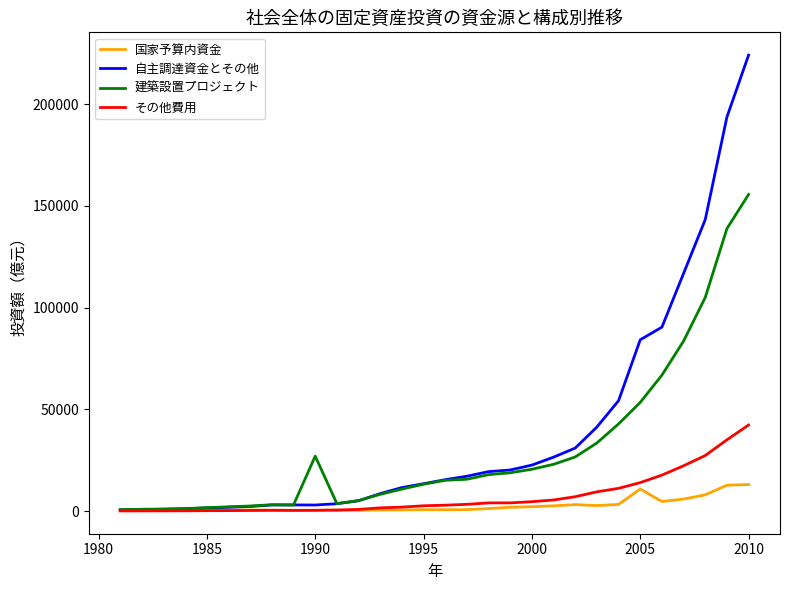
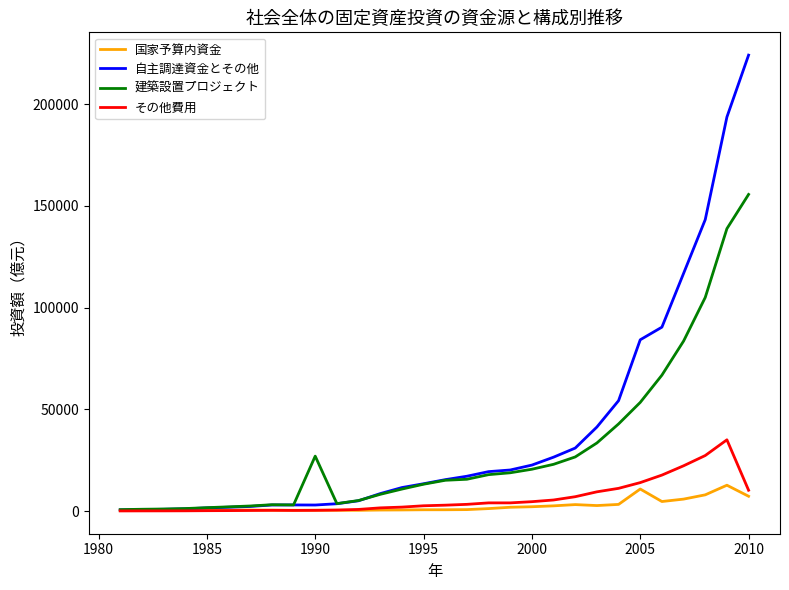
  {
    "国家予算内資金": {
      "1995": 1000,
      "2000": 2000,
      "2005": 11000,
-     "2010": 13000
+     "2010": 7000
    },
    "自主調達資金とその他": {
      "1990": 3000,
      "2000": 23000,
      "2005": 84000,
      "2010": 224000
    },
    "建築設置プロジェクト": {
      "1990": 27000,
      "2000": 21000,
      "2005": 53000,
      "2010": 156000
    },
    "その他費用": {
      "1995": 3000,
      "2000": 5000,
      "2005": 14000,
-     "2010": 42000
+     "2010": 10000
    }
  }
